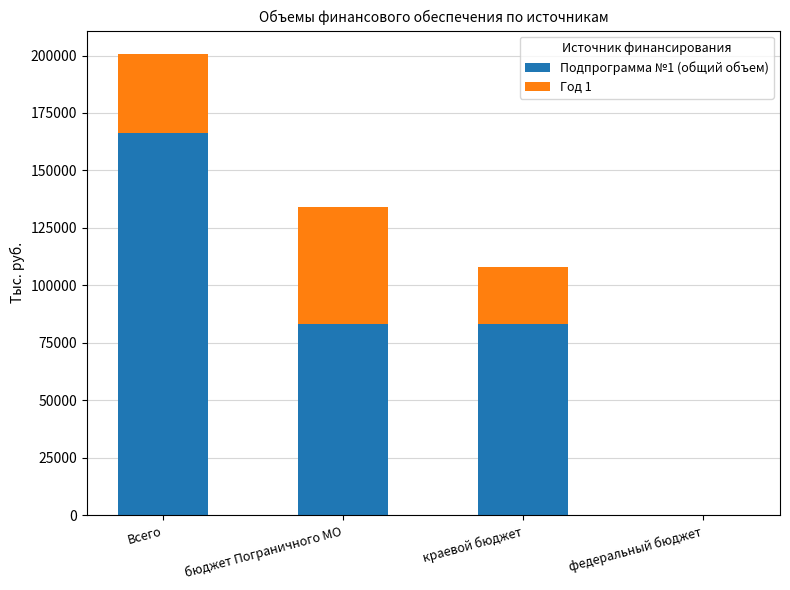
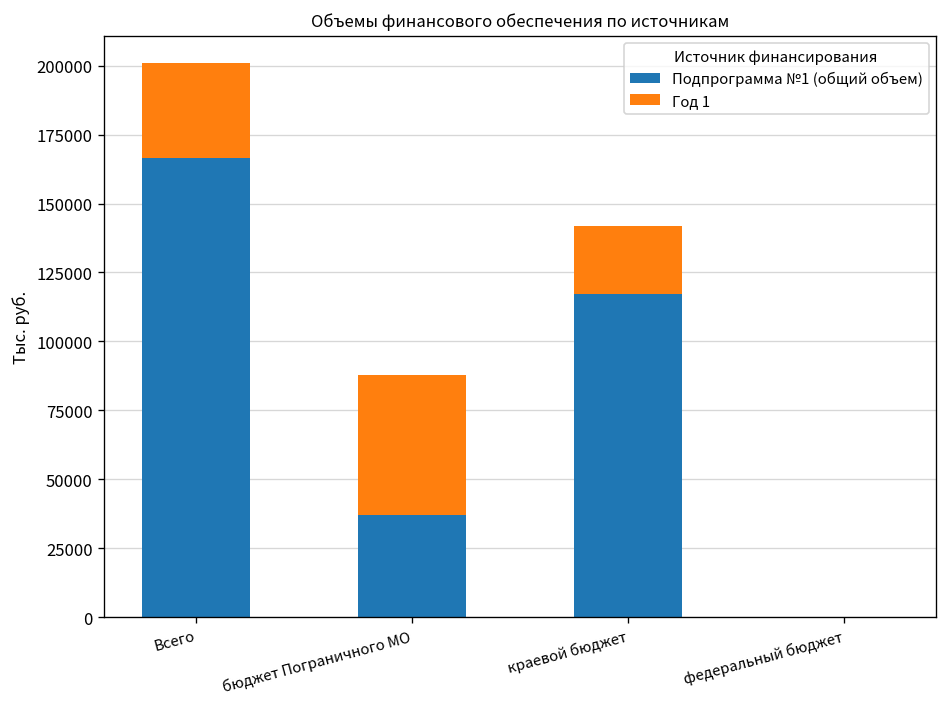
  {
    "Подпрограмма №1 (общий объем)": {
      "Всего": 166000,
-     "бюджет Пограничного МО": 83000,
-     "краевой бюджет": 83000,
+     "бюджет Пограничного МО": 37000,
+     "краевой бюджет": 117000,
      "федеральный бюджет": 0
    },
    "Год 1": {
      "Всего": 34000,
      "бюджет Пограничного МО": 51000,
      "краевой бюджет": 25000,
      "федеральный бюджет": 0
    }
  }
